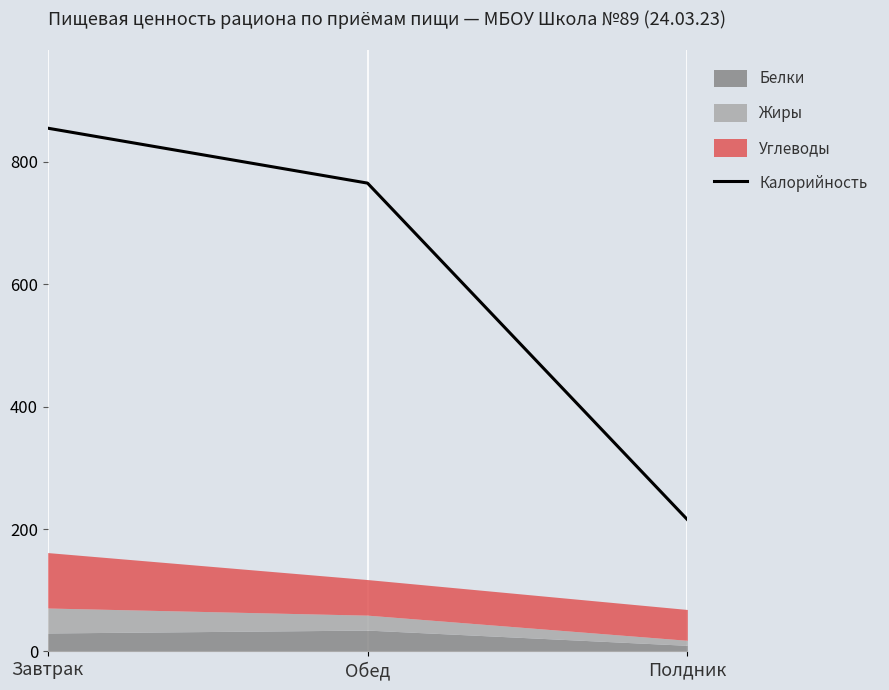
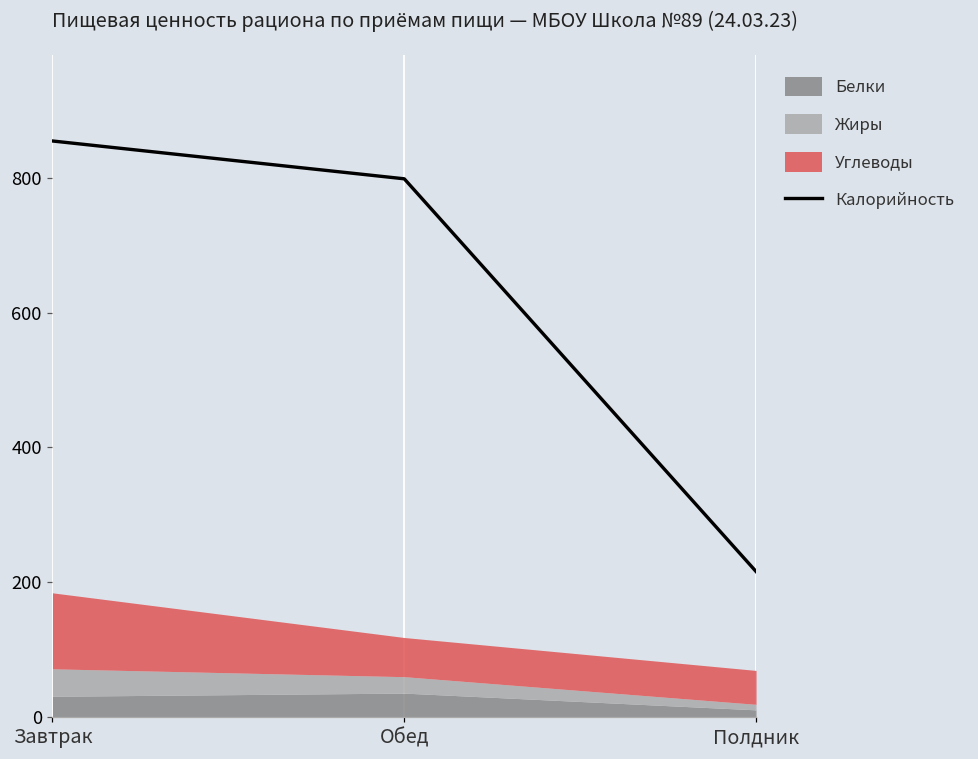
  {
    "Калорийность": {
      "Завтрак": 860,
-     "Обед": 770,
+     "Обед": 800,
      "Полдник": 220
    },
    "Углеводы": {
-     "Завтрак": 90,
+     "Завтрак": 110,
      "Обед": 60,
      "Полдник": 50
    }
  }
